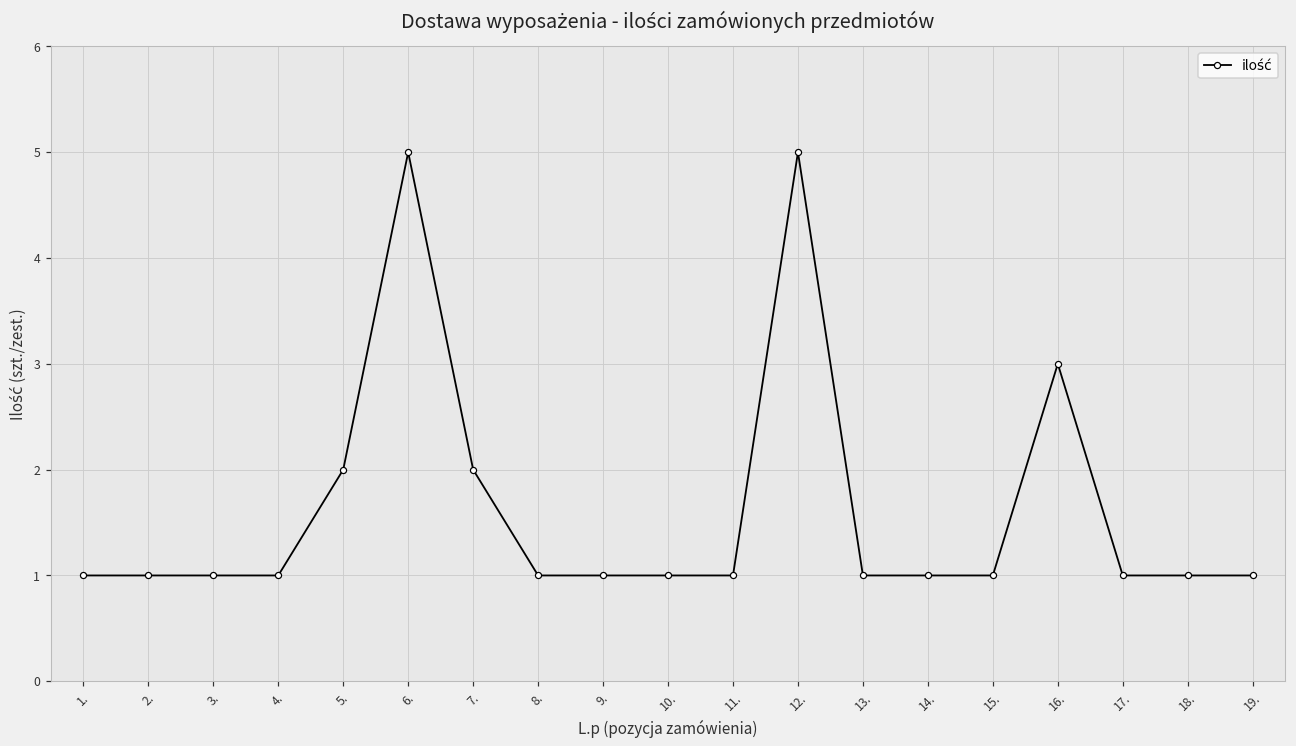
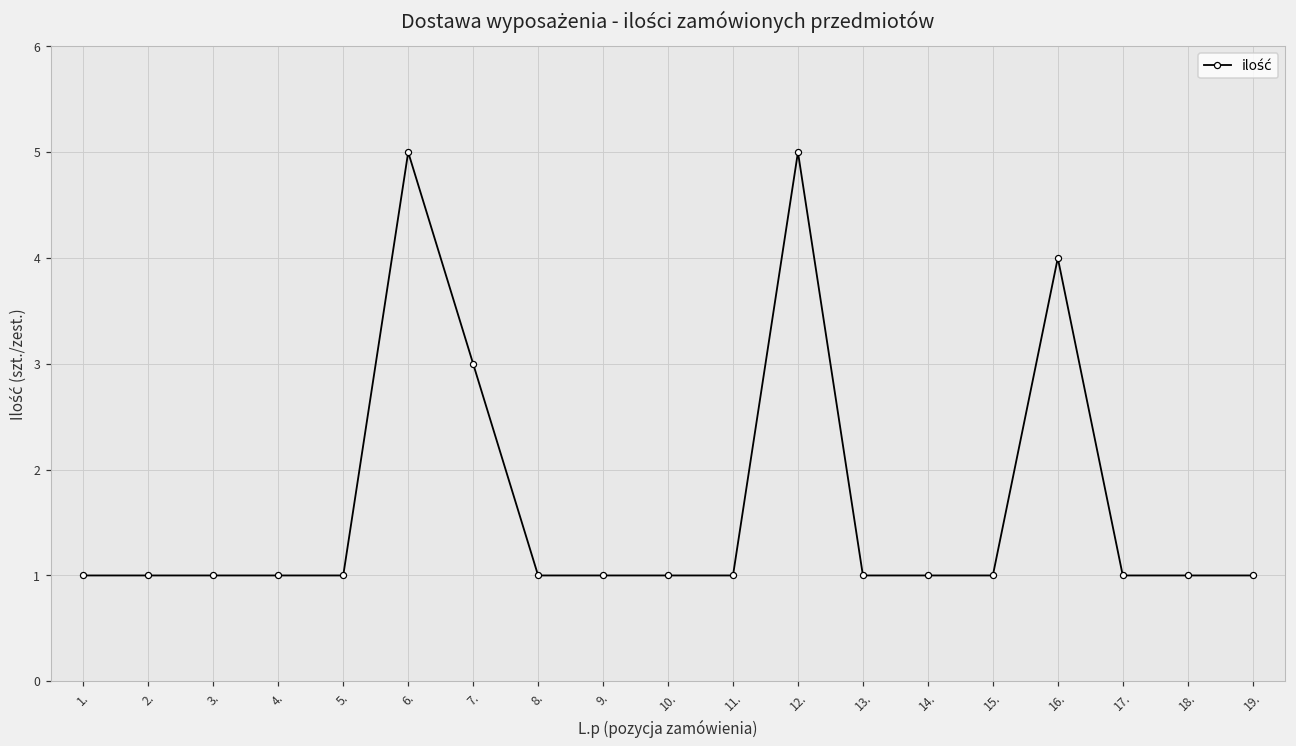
  {
    "1.": 1,
    "2.": 1,
    "3.": 1,
    "4.": 1,
-   "5.": 2,
+   "5.": 1,
    "6.": 5,
-   "7.": 2,
+   "7.": 3,
    "8.": 1,
    "9.": 1,
    "10.": 1,
    "11.": 1,
    "12.": 5,
    "13.": 1,
    "14.": 1,
    "15.": 1,
-   "16.": 3,
+   "16.": 4,
    "17.": 1,
    "18.": 1,
    "19.": 1
  }
